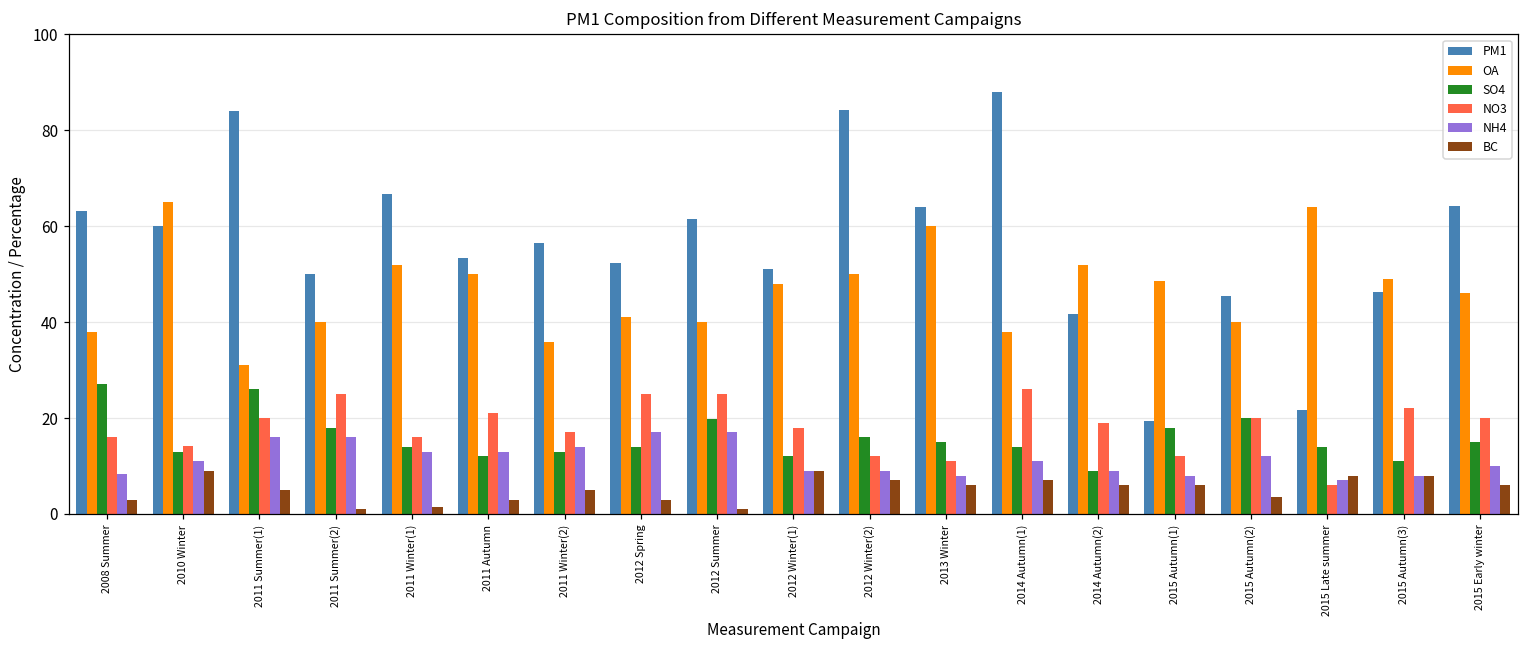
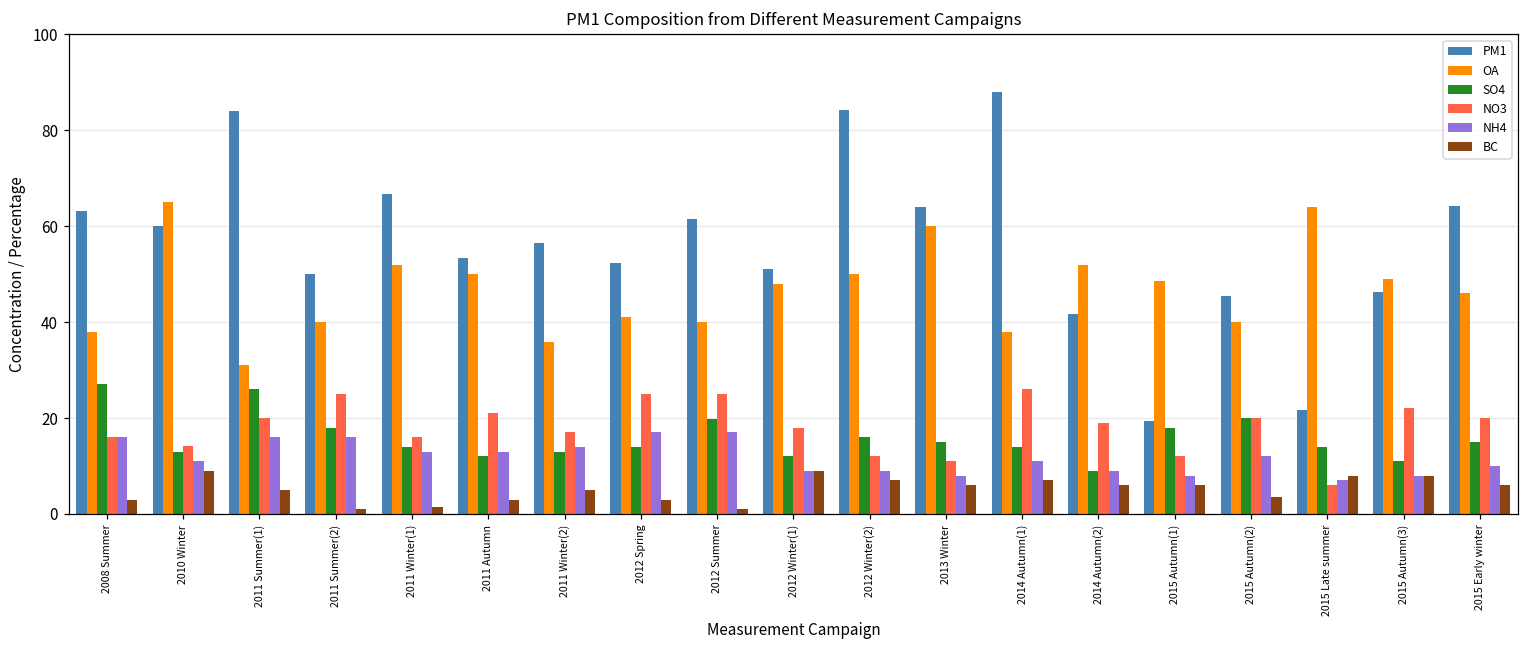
  {
    "PM1": {
      "2008 Summer": 63,
      "2010 Winter": 60,
      "2011 Summer(1)": 84,
      "2011 Summer(2)": 50,
      "2011 Winter(1)": 67,
      "2011 Autumn": 53,
      "2011 Winter(2)": 57,
      "2012 Spring": 52,
      "2012 Summer": 62,
      "2012 Winter(1)": 51,
      "2012 Winter(2)": 84,
      "2013 Winter": 64,
      "2014 Autumn(1)": 88,
      "2014 Autumn(2)": 42,
      "2015 Autumn(1)": 19,
      "2015 Autumn(2)": 45,
      "2015 Late summer": 22,
      "2015 Autumn(3)": 46,
      "2015 Early winter": 64
    },
    "OA": {
      "2008 Summer": 38,
      "2010 Winter": 65,
      "2011 Summer(1)": 31,
      "2011 Summer(2)": 40,
      "2011 Winter(1)": 52,
      "2011 Autumn": 50,
      "2011 Winter(2)": 36,
      "2012 Spring": 41,
      "2012 Summer": 40,
      "2012 Winter(1)": 48,
      "2012 Winter(2)": 50,
      "2013 Winter": 60,
      "2014 Autumn(1)": 38,
      "2014 Autumn(2)": 52,
      "2015 Autumn(1)": 49,
      "2015 Autumn(2)": 40,
      "2015 Late summer": 64,
      "2015 Autumn(3)": 49,
      "2015 Early winter": 46
    },
    "SO4": {
      "2008 Summer": 27,
      "2010 Winter": 13,
      "2011 Summer(1)": 26,
      "2011 Summer(2)": 18,
      "2011 Winter(1)": 14,
      "2011 Autumn": 12,
      "2011 Winter(2)": 13,
      "2012 Spring": 14,
      "2012 Summer": 20,
      "2012 Winter(1)": 12,
      "2012 Winter(2)": 16,
      "2013 Winter": 15,
      "2014 Autumn(1)": 14,
      "2014 Autumn(2)": 9,
      "2015 Autumn(1)": 18,
      "2015 Autumn(2)": 20,
      "2015 Late summer": 14,
      "2015 Autumn(3)": 11,
      "2015 Early winter": 15
    },
    "NO3": {
      "2008 Summer": 16,
      "2010 Winter": 14,
      "2011 Summer(1)": 20,
      "2011 Summer(2)": 25,
      "2011 Winter(1)": 16,
      "2011 Autumn": 21,
      "2011 Winter(2)": 17,
      "2012 Spring": 25,
      "2012 Summer": 25,
      "2012 Winter(1)": 18,
      "2012 Winter(2)": 12,
      "2013 Winter": 11,
      "2014 Autumn(1)": 26,
      "2014 Autumn(2)": 19,
      "2015 Autumn(1)": 12,
      "2015 Autumn(2)": 20,
      "2015 Late summer": 6,
      "2015 Autumn(3)": 22,
      "2015 Early winter": 20
    },
    "NH4": {
-     "2008 Summer": 8,
+     "2008 Summer": 16,
      "2010 Winter": 11,
      "2011 Summer(1)": 16,
      "2011 Summer(2)": 16,
      "2011 Winter(1)": 13,
      "2011 Autumn": 13,
      "2011 Winter(2)": 14,
      "2012 Spring": 17,
      "2012 Summer": 17,
      "2012 Winter(1)": 9,
      "2012 Winter(2)": 9,
      "2013 Winter": 8,
      "2014 Autumn(1)": 11,
      "2014 Autumn(2)": 9,
      "2015 Autumn(1)": 8,
      "2015 Autumn(2)": 12,
      "2015 Late summer": 7,
      "2015 Autumn(3)": 8,
      "2015 Early winter": 10
    },
    "BC": {
      "2008 Summer": 3,
      "2010 Winter": 9,
      "2011 Summer(1)": 5,
      "2011 Summer(2)": 1,
      "2011 Winter(1)": 1,
      "2011 Autumn": 3,
      "2011 Winter(2)": 5,
      "2012 Spring": 3,
      "2012 Summer": 1,
      "2012 Winter(1)": 9,
      "2012 Winter(2)": 7,
      "2013 Winter": 6,
      "2014 Autumn(1)": 7,
      "2014 Autumn(2)": 6,
      "2015 Autumn(1)": 6,
      "2015 Autumn(2)": 4,
      "2015 Late summer": 8,
      "2015 Autumn(3)": 8,
      "2015 Early winter": 6
    }
  }
